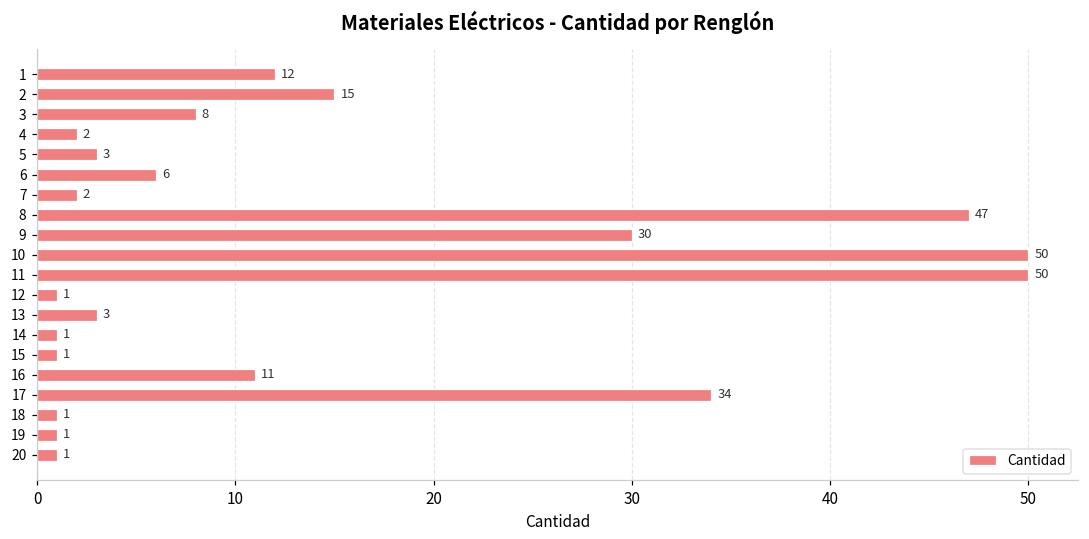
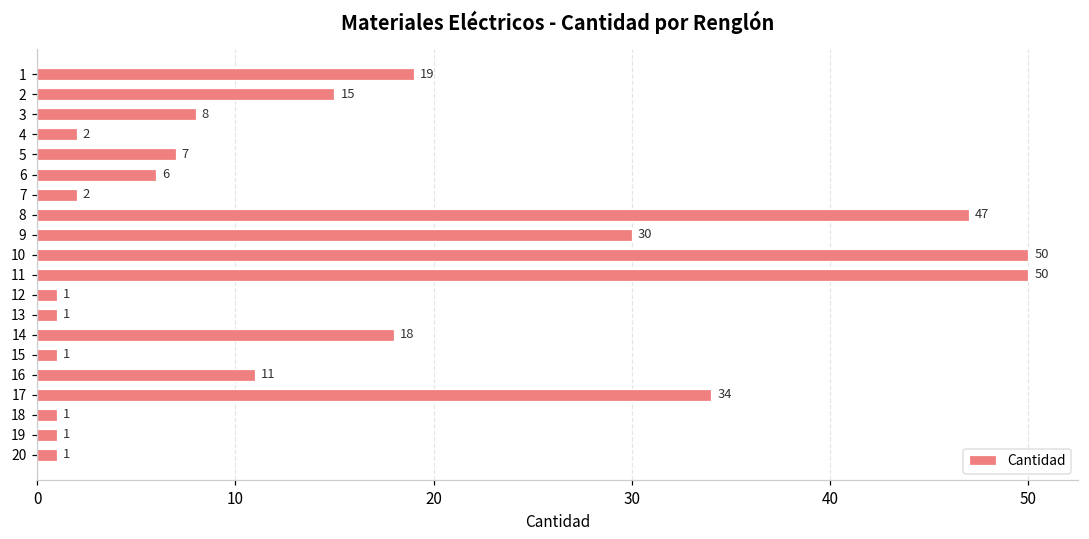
  {
-   "1": 12,
+   "1": 19,
    "2": 15,
    "3": 8,
    "4": 2,
-   "5": 3,
+   "5": 7,
    "6": 6,
    "7": 2,
    "8": 47,
    "9": 30,
    "10": 50,
    "11": 50,
    "12": 1,
-   "13": 3,
-   "14": 1,
+   "13": 1,
+   "14": 18,
    "15": 1,
    "16": 11,
    "17": 34,
    "18": 1,
    "19": 1,
    "20": 1
  }
